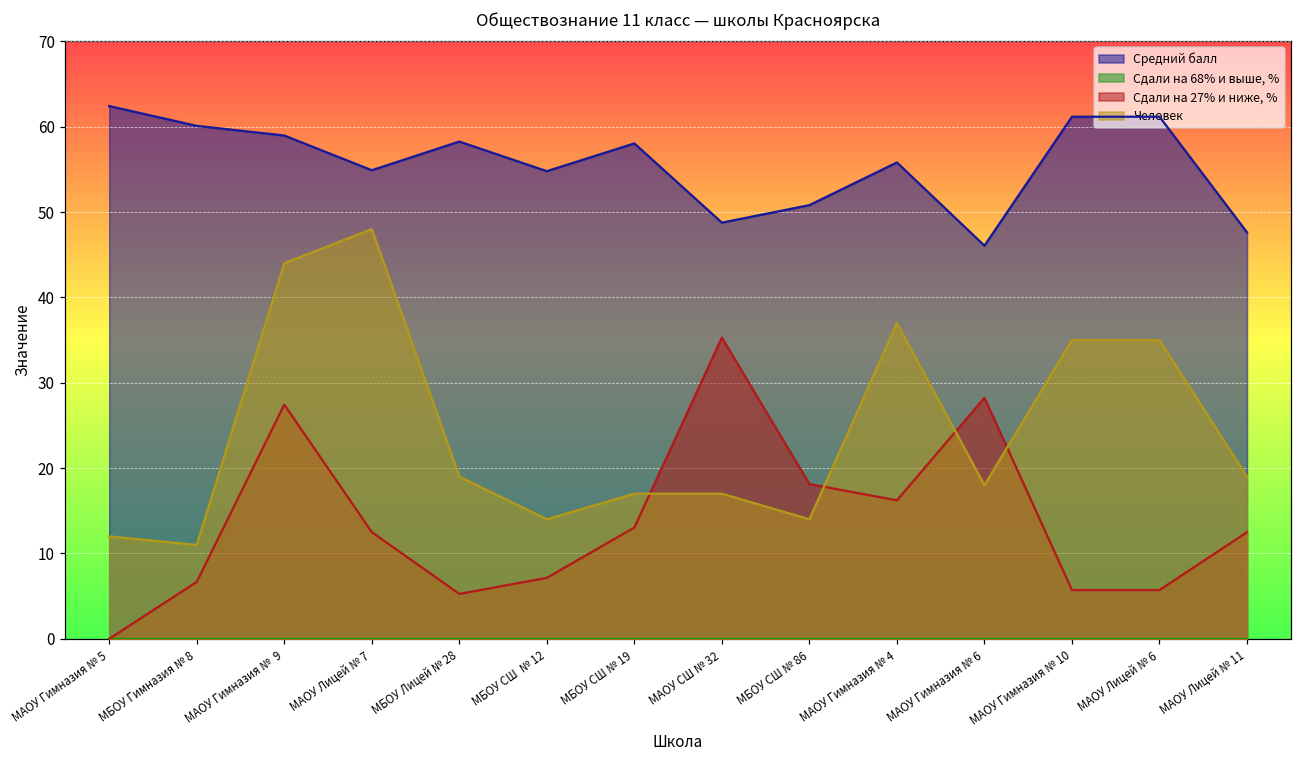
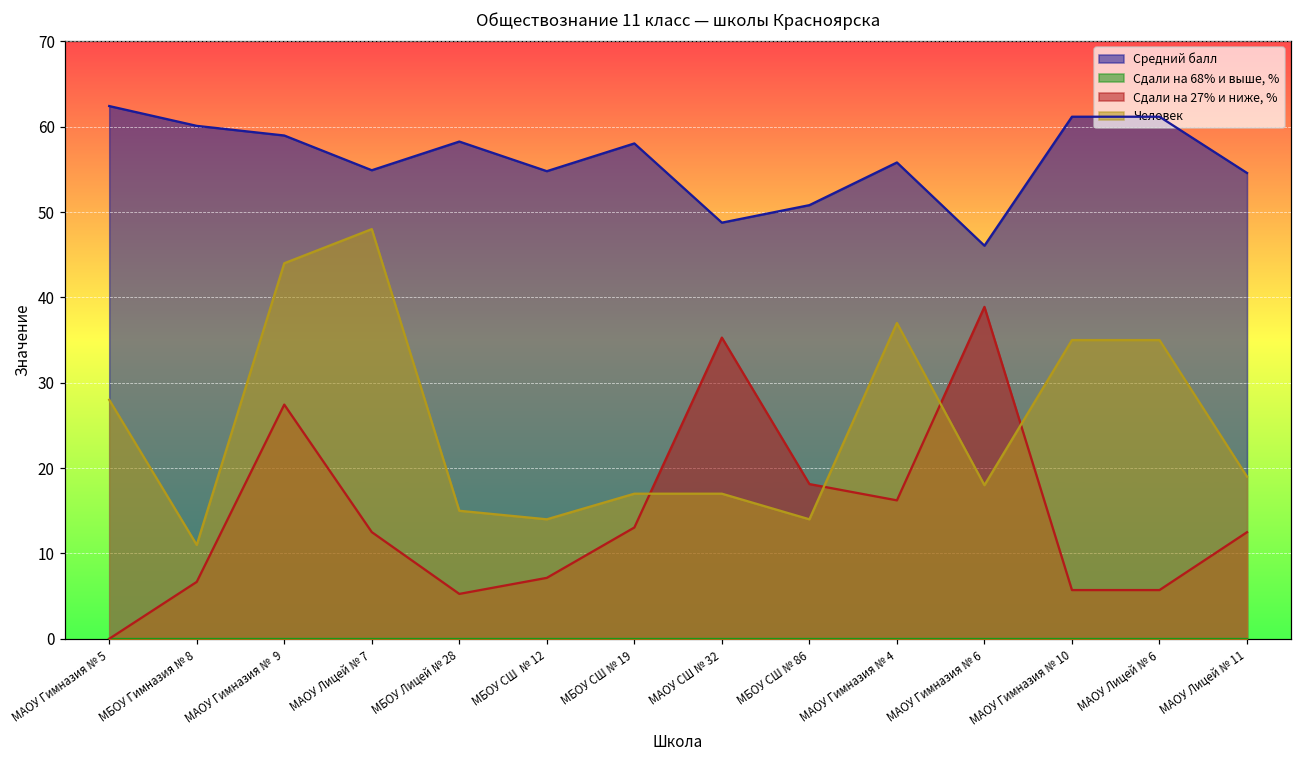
  {
    "Средний балл": {
      "МАОУ Гимназия № 5": 62,
      "МБОУ Гимназия № 8": 60,
      "МАОУ Гимназия № 9": 59,
      "МАОУ Лицей № 7": 55,
      "МБОУ Лицей № 28": 58,
      "МБОУ СШ № 12": 55,
      "МБОУ СШ № 19": 58,
      "МАОУ СШ № 32": 49,
      "МБОУ СШ № 86": 51,
      "МАОУ Гимназия № 4": 56,
      "МАОУ Гимназия № 6": 46,
      "МАОУ Гимназия № 10": 61,
-     "МАОУ Лицей № 11": 48
+     "МАОУ Лицей № 11": 55
    },
    "Сдали на 68% и выше, %": {
      "МБОУ Гимназия № 8": 0,
      "МАОУ Гимназия № 9": 0,
      "МАОУ Лицей № 7": 0,
      "МБОУ Лицей № 28": 0,
      "МБОУ СШ № 12": 0,
      "МБОУ СШ № 19": 0,
      "МАОУ СШ № 32": 0,
      "МБОУ СШ № 86": 0,
      "МАОУ Гимназия № 4": 0,
      "МАОУ Гимназия № 6": 0,
      "МАОУ Гимназия № 10": 0,
      "МАОУ Лицей № 6": 0,
      "МАОУ Лицей № 11": 0
    },
    "Сдали на 27% и ниже, %": {
      "МБОУ Гимназия № 8": 7,
      "МАОУ Гимназия № 9": 27,
      "МАОУ Лицей № 7": 13,
      "МБОУ Лицей № 28": 5,
      "МБОУ СШ № 12": 7,
      "МБОУ СШ № 19": 13,
      "МАОУ СШ № 32": 35,
      "МБОУ СШ № 86": 18,
      "МАОУ Гимназия № 4": 16,
-     "МАОУ Гимназия № 6": 28,
+     "МАОУ Гимназия № 6": 39,
      "МАОУ Гимназия № 10": 6,
      "МАОУ Лицей № 6": 6,
      "МАОУ Лицей № 11": 12
    },
    "Человек": {
-     "МАОУ Гимназия № 5": 12,
+     "МАОУ Гимназия № 5": 28,
      "МБОУ Гимназия № 8": 11,
      "МАОУ Гимназия № 9": 44,
      "МАОУ Лицей № 7": 48,
-     "МБОУ Лицей № 28": 19,
+     "МБОУ Лицей № 28": 15,
      "МБОУ СШ № 12": 14,
      "МБОУ СШ № 19": 17,
      "МАОУ СШ № 32": 17,
      "МБОУ СШ № 86": 14,
      "МАОУ Гимназия № 4": 37,
      "МАОУ Гимназия № 6": 18,
      "МАОУ Гимназия № 10": 35,
      "МАОУ Лицей № 6": 35,
      "МАОУ Лицей № 11": 19
    }
  }
